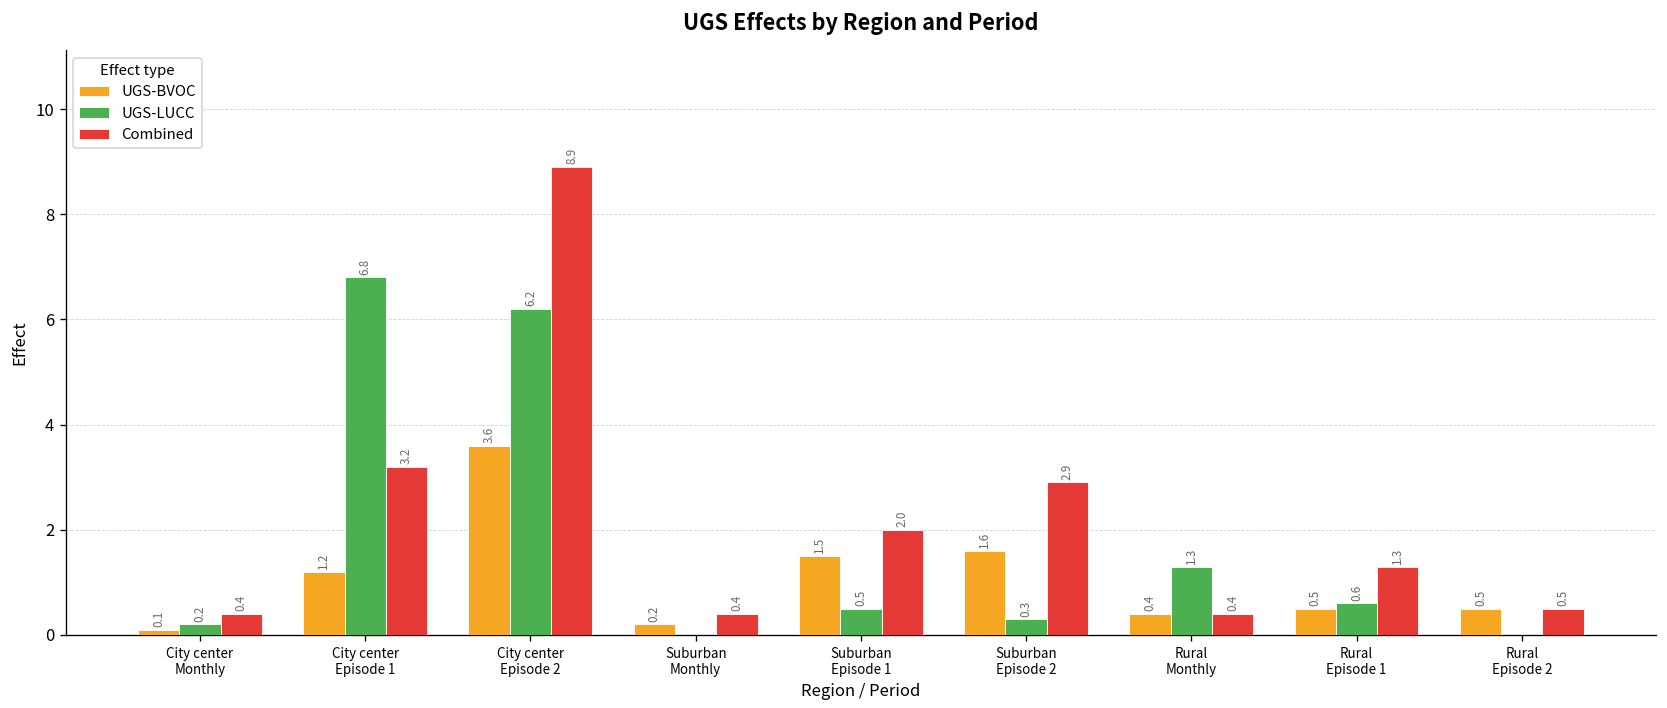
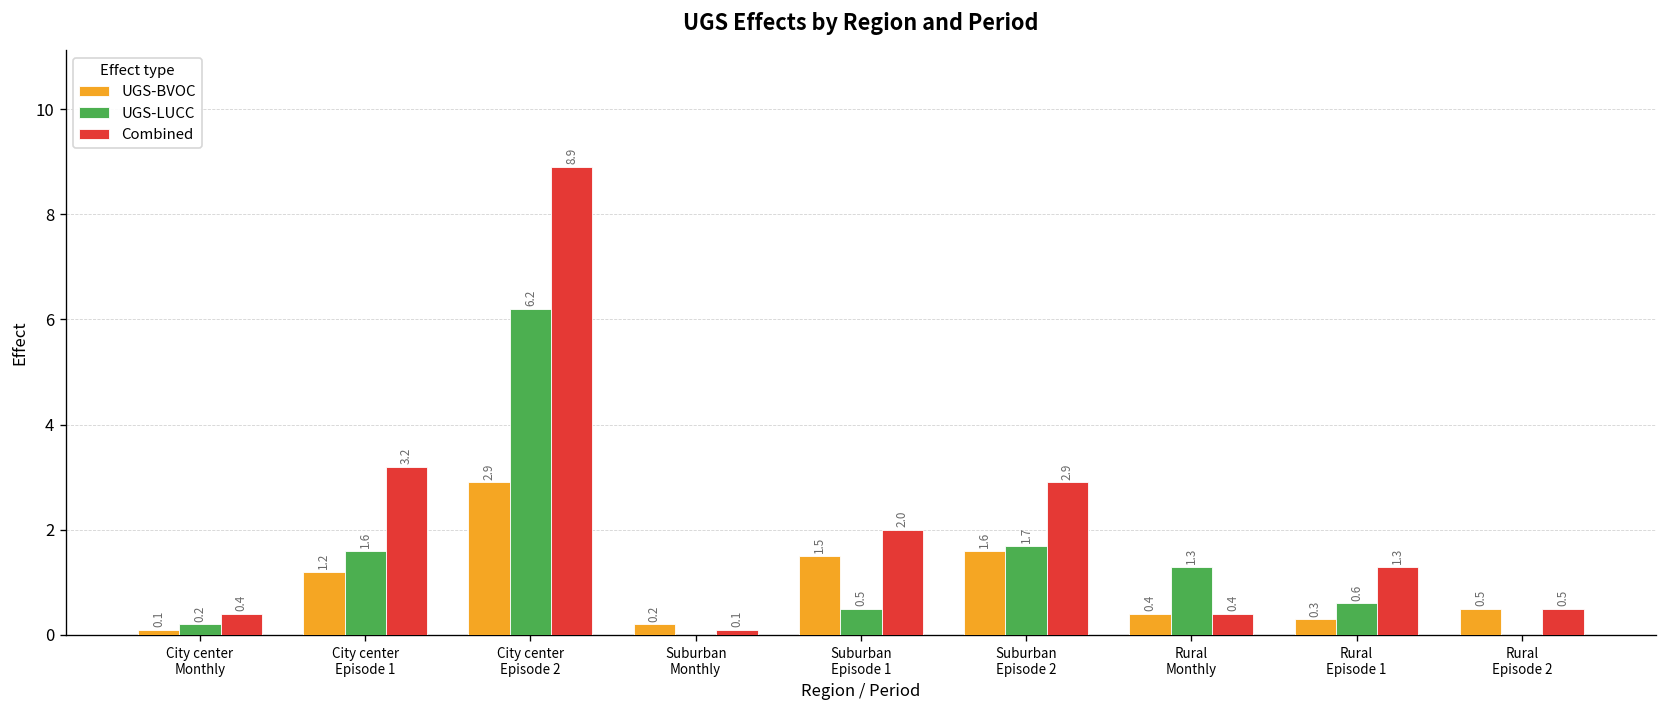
  {
    "UGS-BVOC": {
      "City center Monthly": 0.1,
      "City center Episode 1": 1.2,
-     "City center Episode 2": 3.6,
+     "City center Episode 2": 2.9,
      "Suburban Monthly": 0.2,
      "Suburban Episode 1": 1.5,
      "Suburban Episode 2": 1.6,
      "Rural Monthly": 0.4,
-     "Rural Episode 1": 0.5,
+     "Rural Episode 1": 0.3,
      "Rural Episode 2": 0.5
    },
    "UGS-LUCC": {
      "City center Monthly": 0.2,
-     "City center Episode 1": 6.8,
+     "City center Episode 1": 1.6,
      "City center Episode 2": 6.2,
      "Suburban Episode 1": 0.5,
-     "Suburban Episode 2": 0.3,
+     "Suburban Episode 2": 1.7,
      "Rural Monthly": 1.3,
      "Rural Episode 1": 0.6
    },
    "Combined": {
      "City center Monthly": 0.4,
      "City center Episode 1": 3.2,
      "City center Episode 2": 8.9,
-     "Suburban Monthly": 0.4,
+     "Suburban Monthly": 0.1,
      "Suburban Episode 1": 2.0,
      "Suburban Episode 2": 2.9,
      "Rural Monthly": 0.4,
      "Rural Episode 1": 1.3,
      "Rural Episode 2": 0.5
    }
  }
